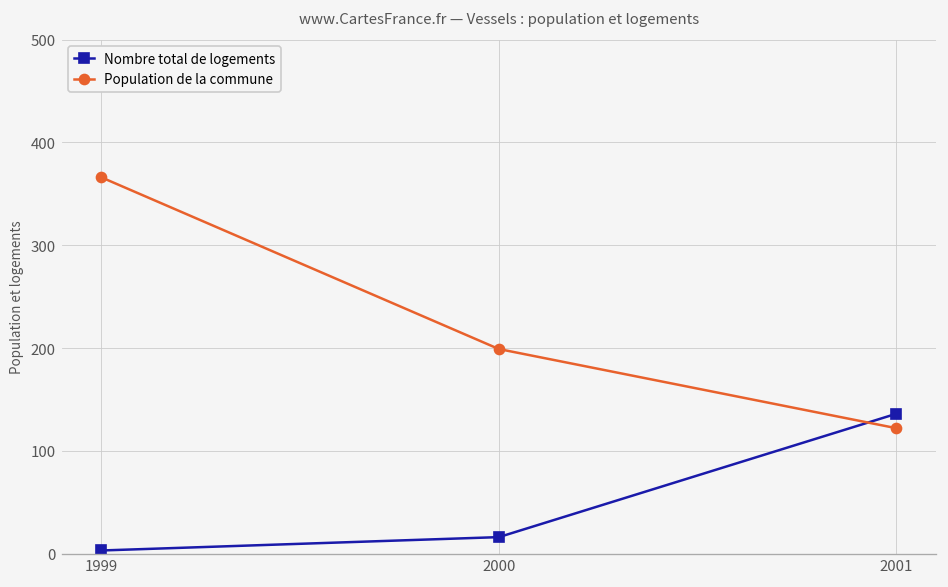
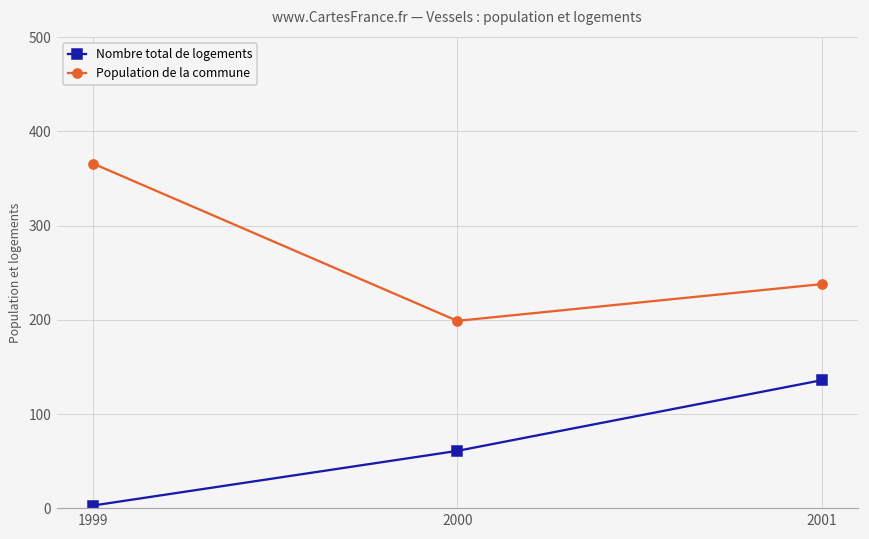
  {
    "Nombre total de logements": {
      "1999": 0,
-     "2000": 20,
+     "2000": 60,
      "2001": 140
    },
    "Population de la commune": {
      "1999": 370,
      "2000": 200,
-     "2001": 120
+     "2001": 240
    }
  }
